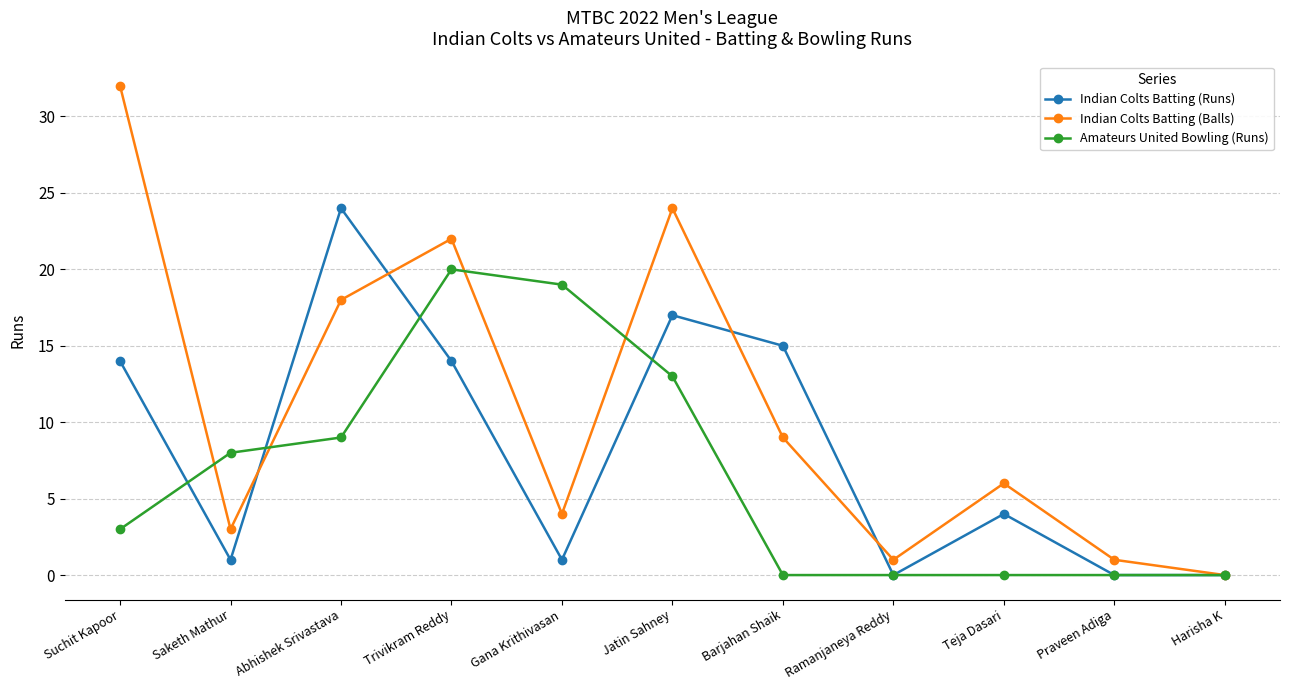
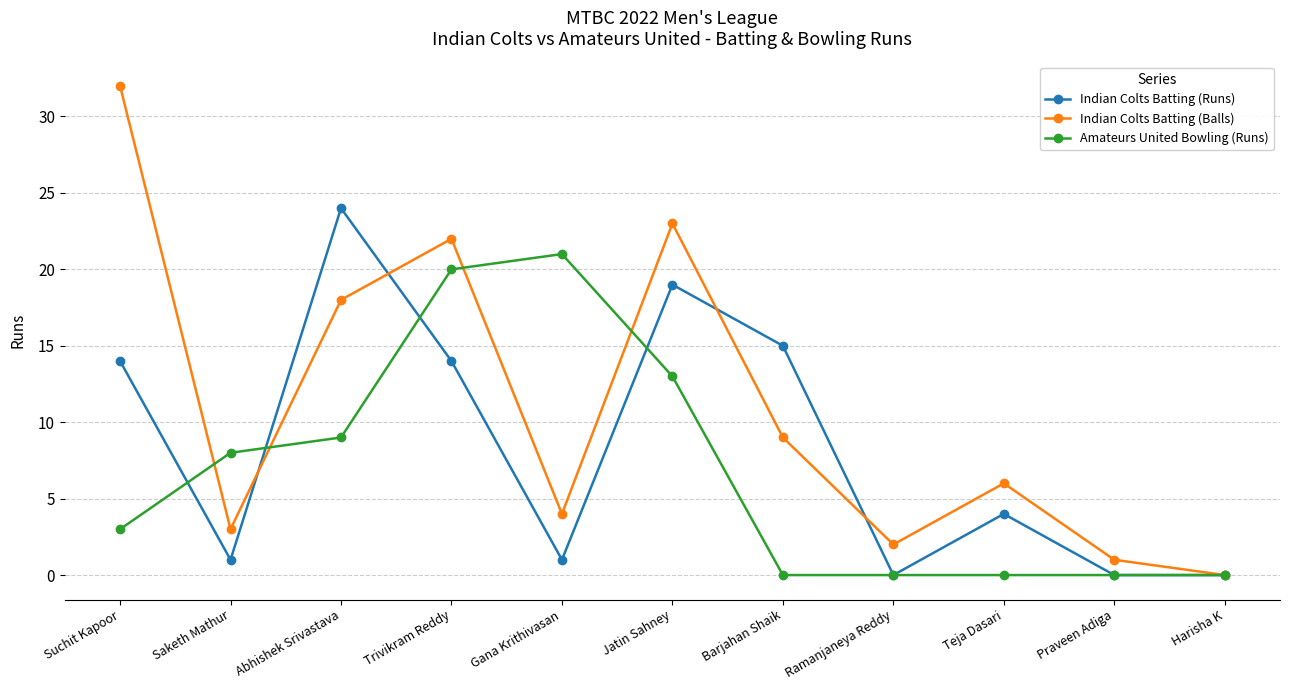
  {
    "Indian Colts Batting (Runs)": {
      "Suchit Kapoor": 14,
      "Saketh Mathur": 1,
      "Abhishek Srivastava": 24,
      "Trivikram Reddy": 14,
      "Gana Krithivasan": 1,
-     "Jatin Sahney": 17,
+     "Jatin Sahney": 19,
      "Barjahan Shaik": 15,
      "Teja Dasari": 4
    },
    "Indian Colts Batting (Balls)": {
      "Suchit Kapoor": 32,
      "Saketh Mathur": 3,
      "Abhishek Srivastava": 18,
      "Trivikram Reddy": 22,
      "Gana Krithivasan": 4,
-     "Jatin Sahney": 24,
+     "Jatin Sahney": 23,
      "Barjahan Shaik": 9,
-     "Ramanjaneya Reddy": 1,
+     "Ramanjaneya Reddy": 2,
      "Teja Dasari": 6,
      "Praveen Adiga": 1
    },
    "Amateurs United Bowling (Runs)": {
      "Suchit Kapoor": 3,
      "Saketh Mathur": 8,
      "Abhishek Srivastava": 9,
      "Trivikram Reddy": 20,
-     "Gana Krithivasan": 19,
+     "Gana Krithivasan": 21,
      "Jatin Sahney": 13,
      "Barjahan Shaik": 0,
      "Teja Dasari": 0
    }
  }
